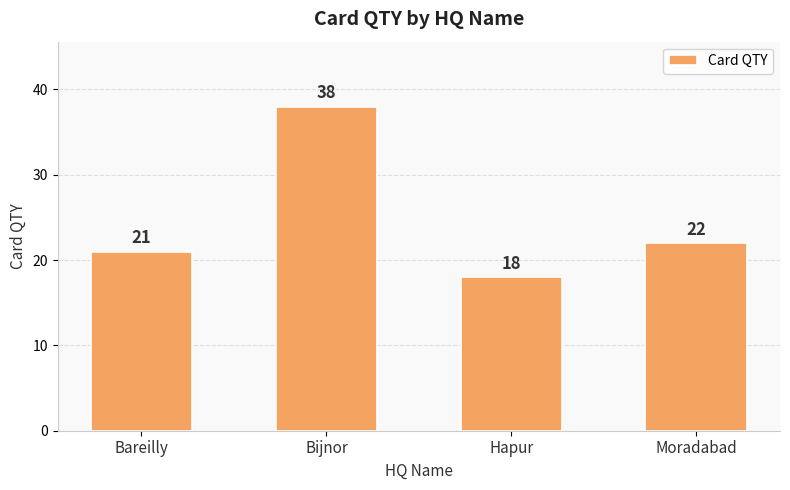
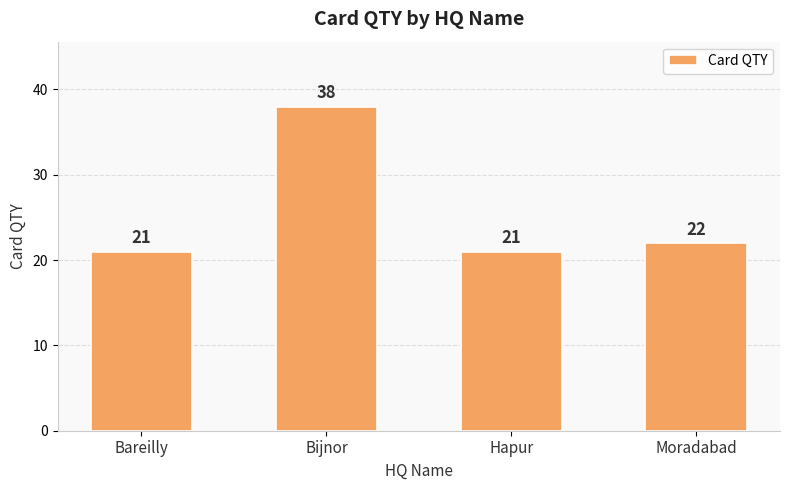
  {
    "Bareilly": 21,
    "Bijnor": 38,
-   "Hapur": 18,
+   "Hapur": 21,
    "Moradabad": 22
  }
